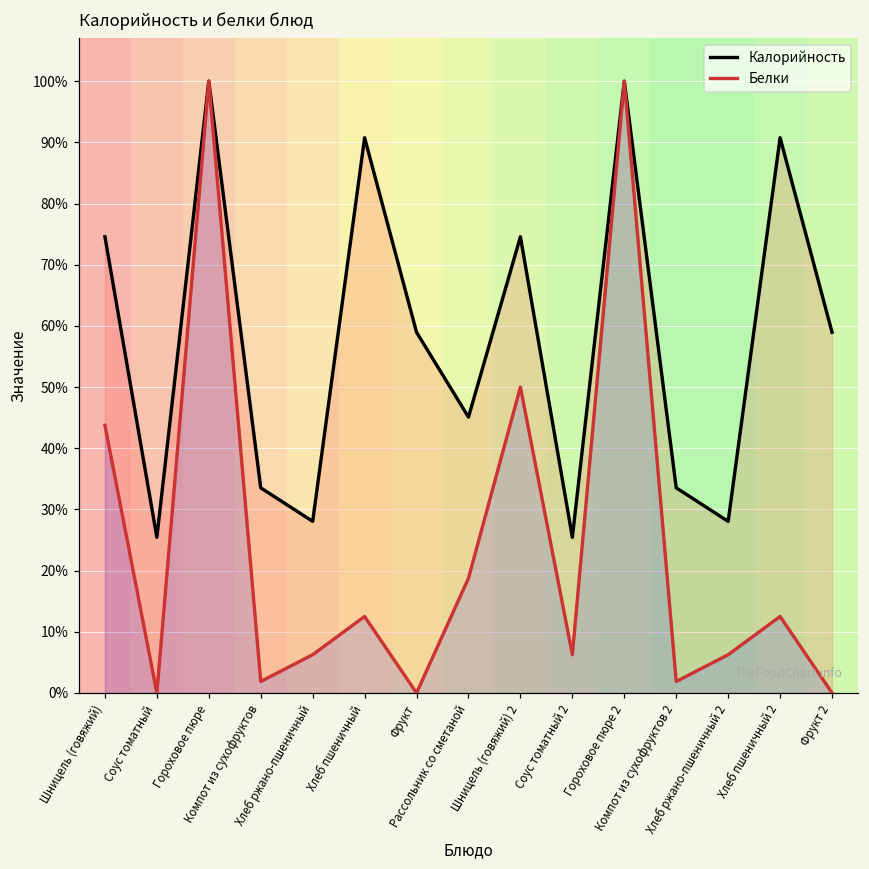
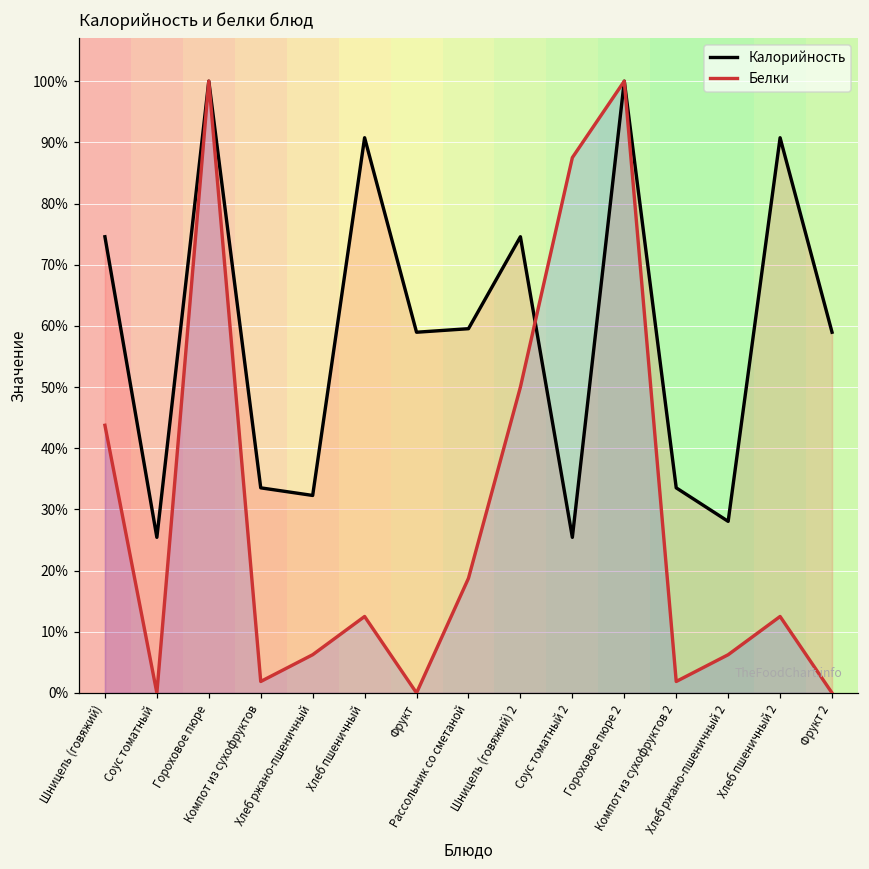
  {
    "Калорийность": {
      "Шницель (говяжий)": "75%",
      "Соус томатный": "25%",
      "Компот из сухофруктов": "34%",
-     "Хлеб ржано-пшеничный": "28%",
+     "Хлеб ржано-пшеничный": "32%",
      "Хлеб пшеничный": "91%",
      "Фрукт": "59%",
-     "Рассольник со сметаной": "45%",
+     "Рассольник со сметаной": "60%",
      "Шницель (говяжий) 2": "75%",
      "Соус томатный 2": "25%",
      "Компот из сухофруктов 2": "34%",
      "Хлеб ржано-пшеничный 2": "28%",
      "Хлеб пшеничный 2": "91%",
      "Фрукт 2": "59%"
    },
    "Белки": {
      "Шницель (говяжий)": "44%",
      "Соус томатный": "0%",
      "Компот из сухофруктов": "2%",
      "Хлеб ржано-пшеничный": "6%",
      "Хлеб пшеничный": "13%",
      "Фрукт": "0%",
      "Рассольник со сметаной": "19%",
      "Шницель (говяжий) 2": "50%",
-     "Соус томатный 2": "6%",
+     "Соус томатный 2": "88%",
      "Компот из сухофруктов 2": "2%",
      "Хлеб ржано-пшеничный 2": "6%",
      "Хлеб пшеничный 2": "13%",
      "Фрукт 2": "0%"
    }
  }
